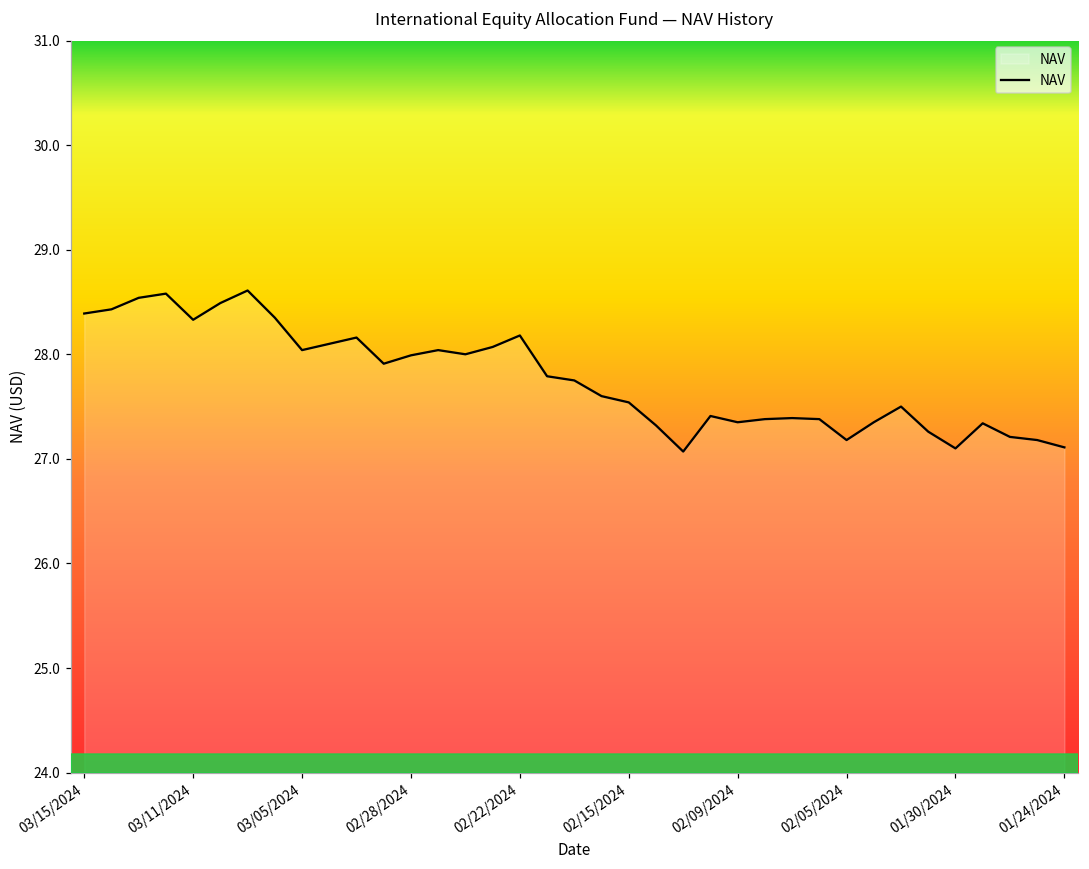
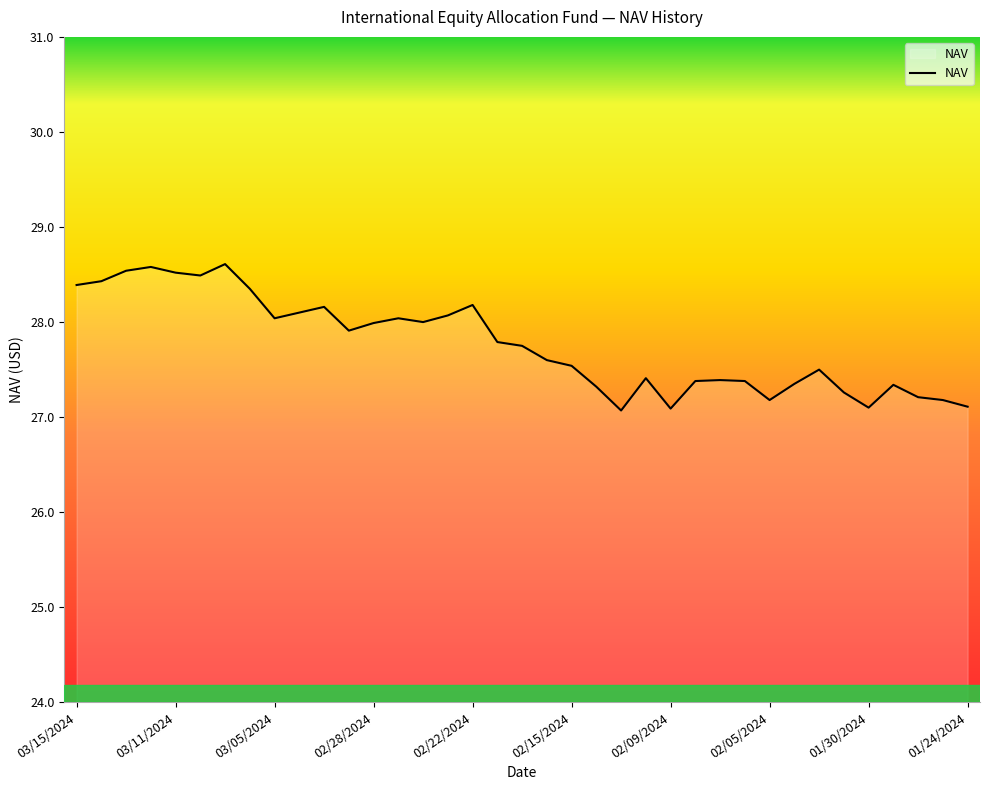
  {
    "03/15/2024": 28.4,
-   "03/11/2024": 28.3,
+   "03/11/2024": 28.5,
    "03/05/2024": 28.0,
    "02/28/2024": 28.0,
    "02/22/2024": 28.2,
    "02/15/2024": 27.5,
-   "02/09/2024": 27.4,
+   "02/09/2024": 27.1,
    "02/05/2024": 27.2,
    "01/30/2024": 27.1,
    "01/24/2024": 27.1
  }
